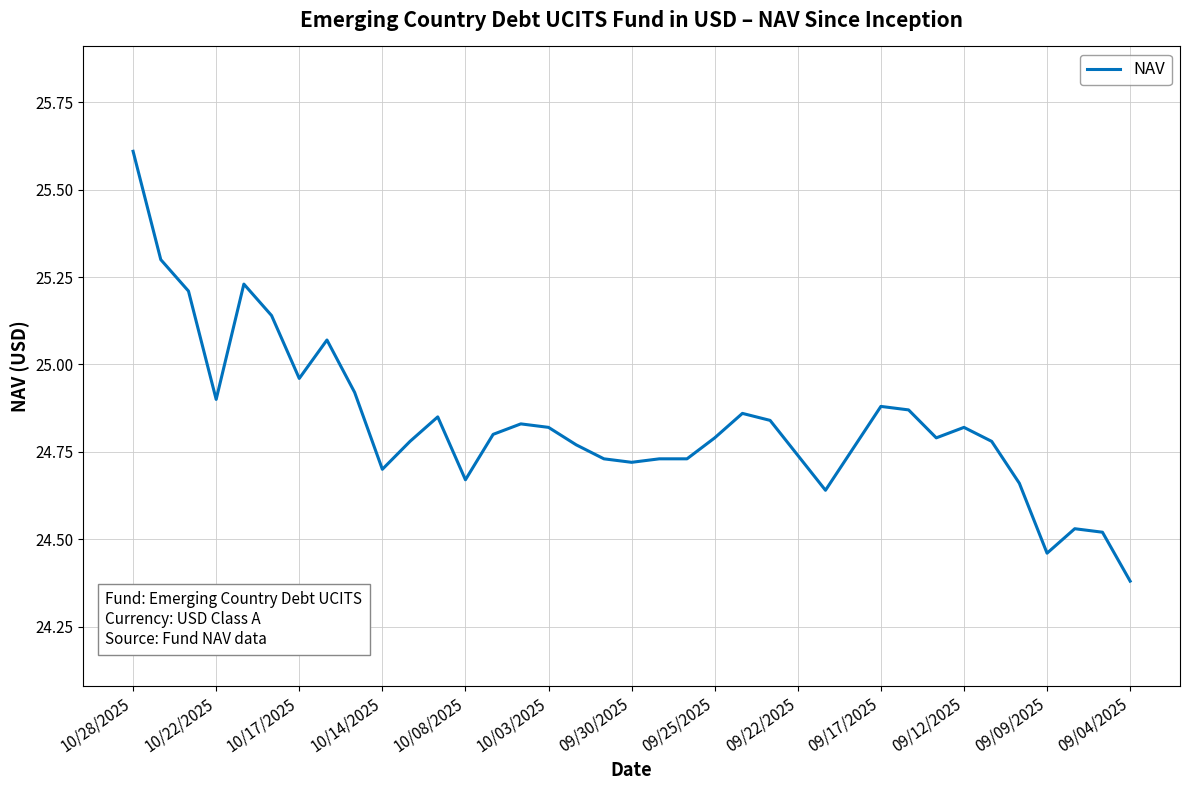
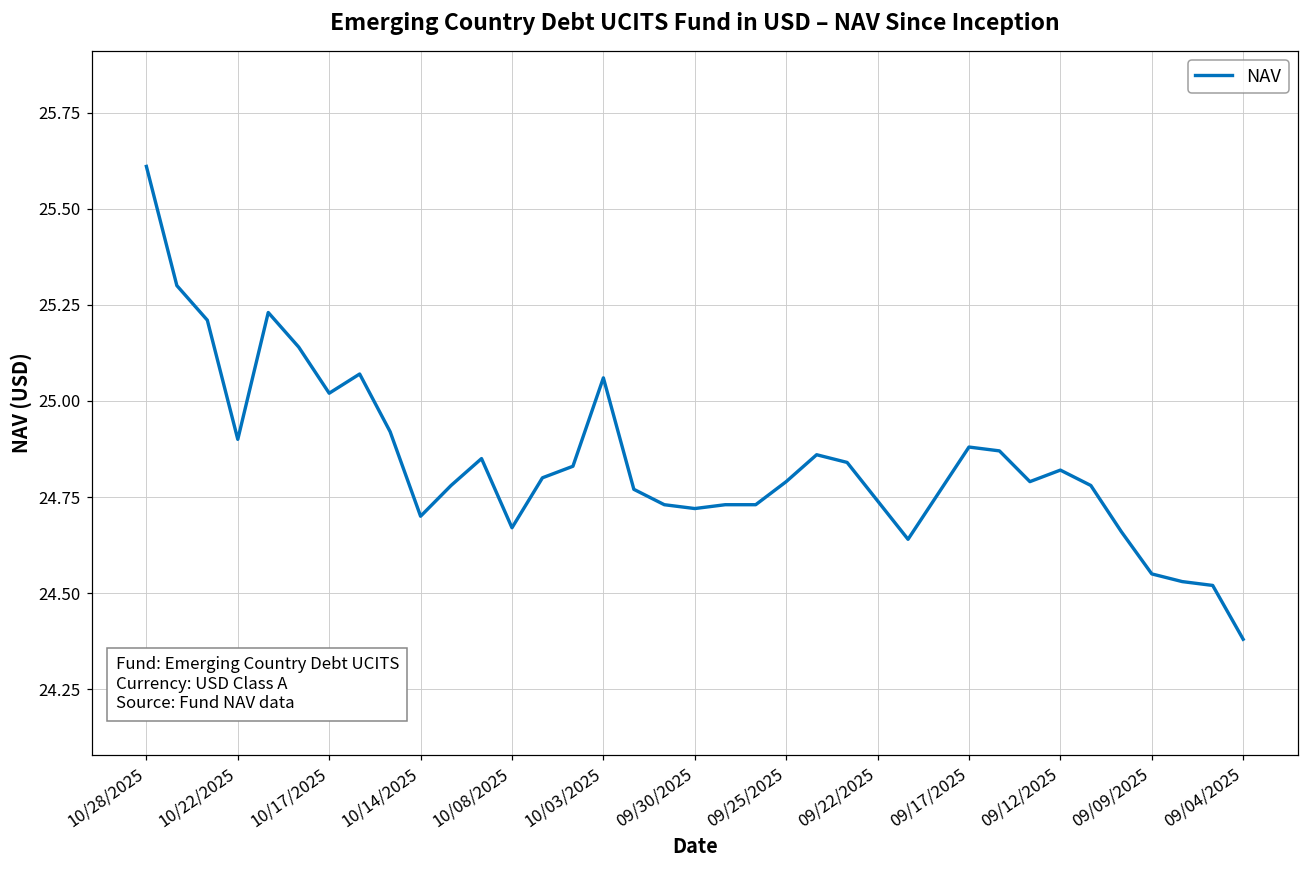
  {
    "10/28/2025": 25.61,
    "10/22/2025": 24.90,
-   "10/17/2025": 24.96,
+   "10/17/2025": 25.02,
    "10/14/2025": 24.70,
    "10/08/2025": 24.67,
-   "10/03/2025": 24.82,
+   "10/03/2025": 25.06,
    "09/30/2025": 24.72,
    "09/25/2025": 24.79,
    "09/22/2025": 24.74,
    "09/17/2025": 24.88,
    "09/12/2025": 24.82,
-   "09/09/2025": 24.46,
+   "09/09/2025": 24.55,
    "09/04/2025": 24.38
  }
